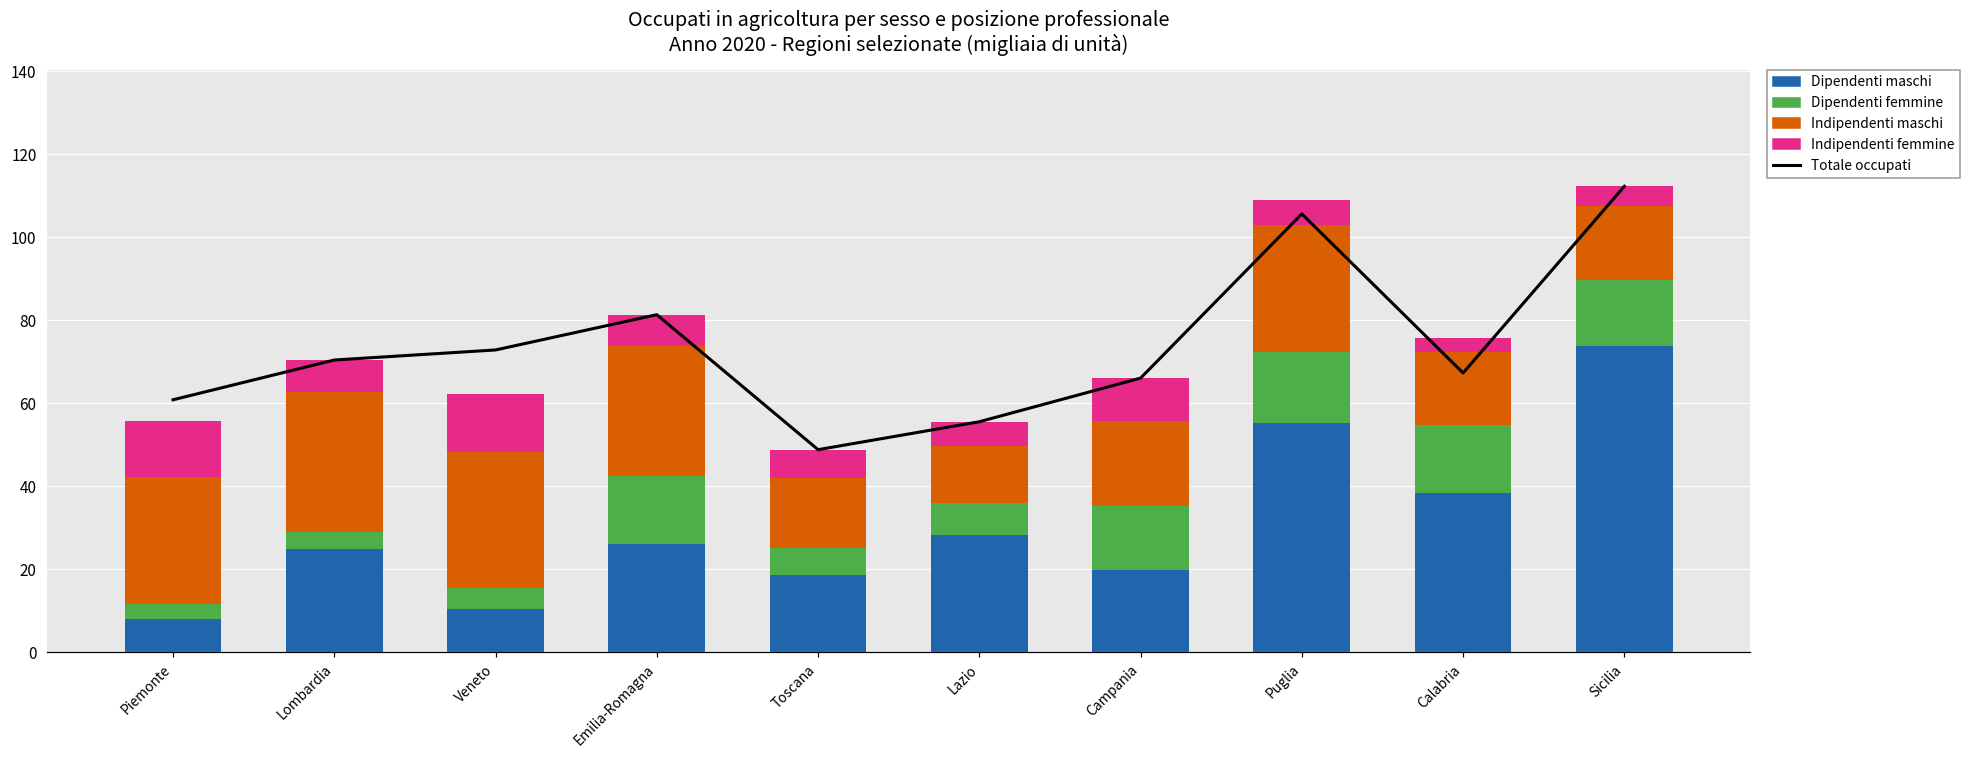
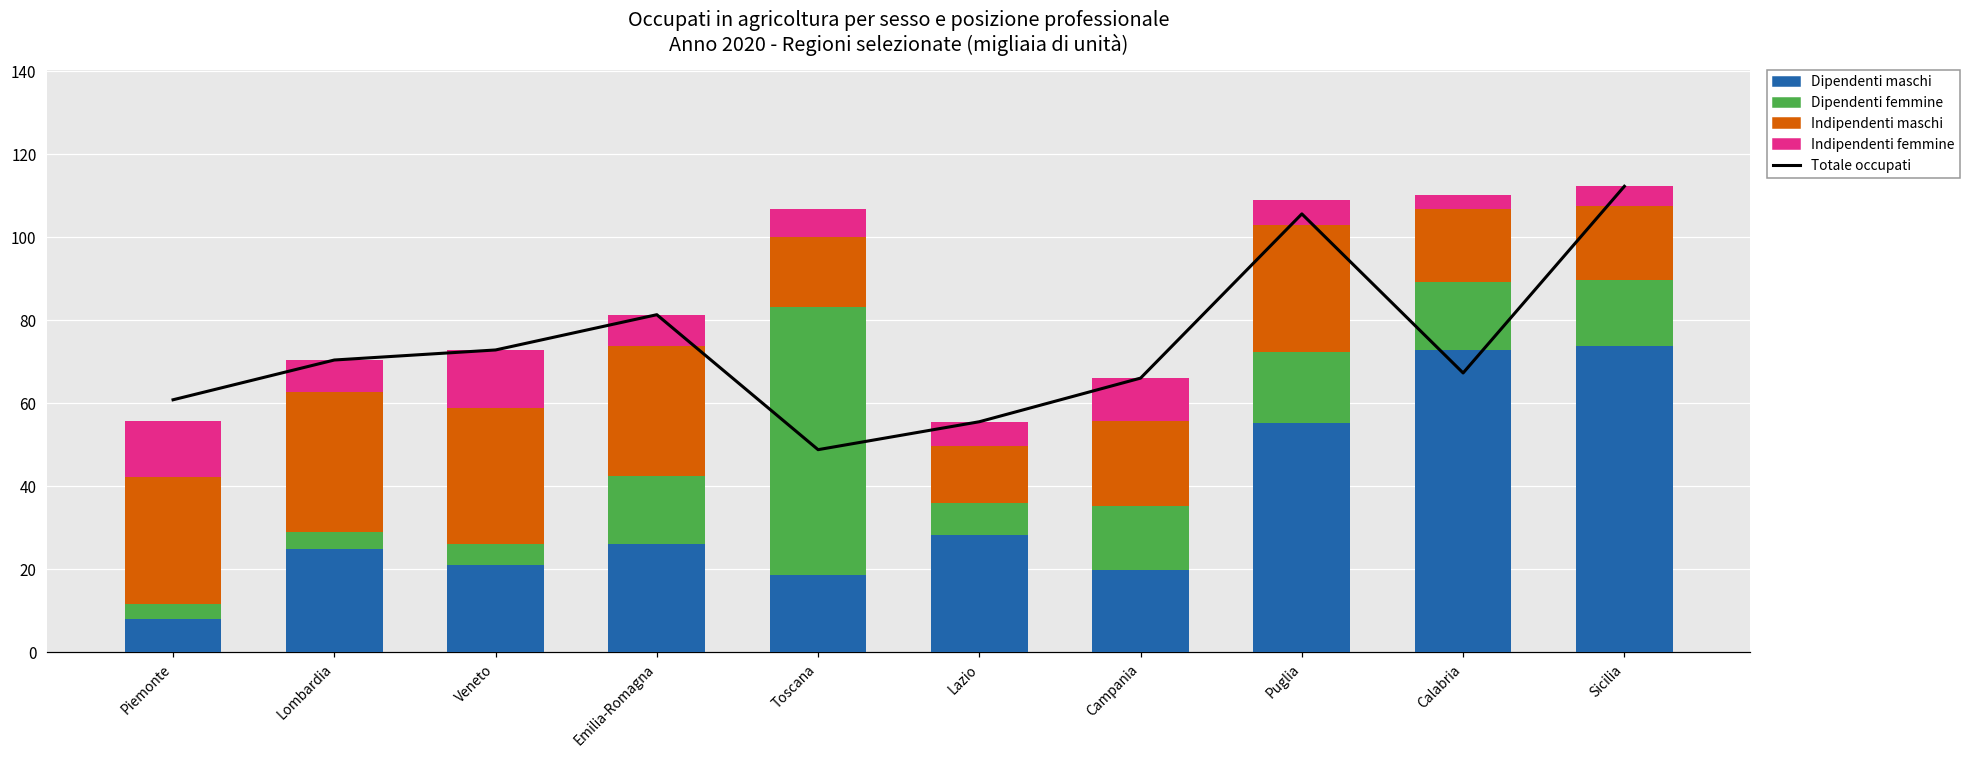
  {
    "Totale occupati": {
      "Piemonte": 61,
      "Lombardia": 70,
      "Veneto": 73,
      "Emilia-Romagna": 81,
      "Toscana": 49,
      "Lazio": 56,
      "Campania": 66,
      "Puglia": 106,
      "Calabria": 67,
      "Sicilia": 112
    },
    "Dipendenti maschi": {
      "Piemonte": 8,
      "Lombardia": 25,
-     "Veneto": 10,
+     "Veneto": 21,
      "Emilia-Romagna": 26,
      "Toscana": 19,
      "Lazio": 28,
      "Campania": 20,
      "Puglia": 55,
-     "Calabria": 38,
+     "Calabria": 73,
      "Sicilia": 74
    },
    "Dipendenti femmine": {
      "Piemonte": 4,
      "Lombardia": 4,
      "Veneto": 5,
      "Emilia-Romagna": 17,
-     "Toscana": 6,
+     "Toscana": 64,
      "Lazio": 8,
      "Campania": 16,
      "Puglia": 17,
      "Calabria": 16,
      "Sicilia": 16
    },
    "Indipendenti maschi": {
      "Piemonte": 31,
      "Lombardia": 34,
      "Veneto": 33,
      "Emilia-Romagna": 31,
      "Toscana": 17,
      "Lazio": 14,
      "Campania": 21,
      "Puglia": 31,
      "Calabria": 18,
      "Sicilia": 18
    },
    "Indipendenti femmine": {
      "Piemonte": 13,
      "Lombardia": 8,
      "Veneto": 14,
      "Emilia-Romagna": 7,
      "Toscana": 7,
      "Lazio": 6,
      "Campania": 10,
      "Puglia": 6,
      "Calabria": 3,
      "Sicilia": 5
    }
  }
